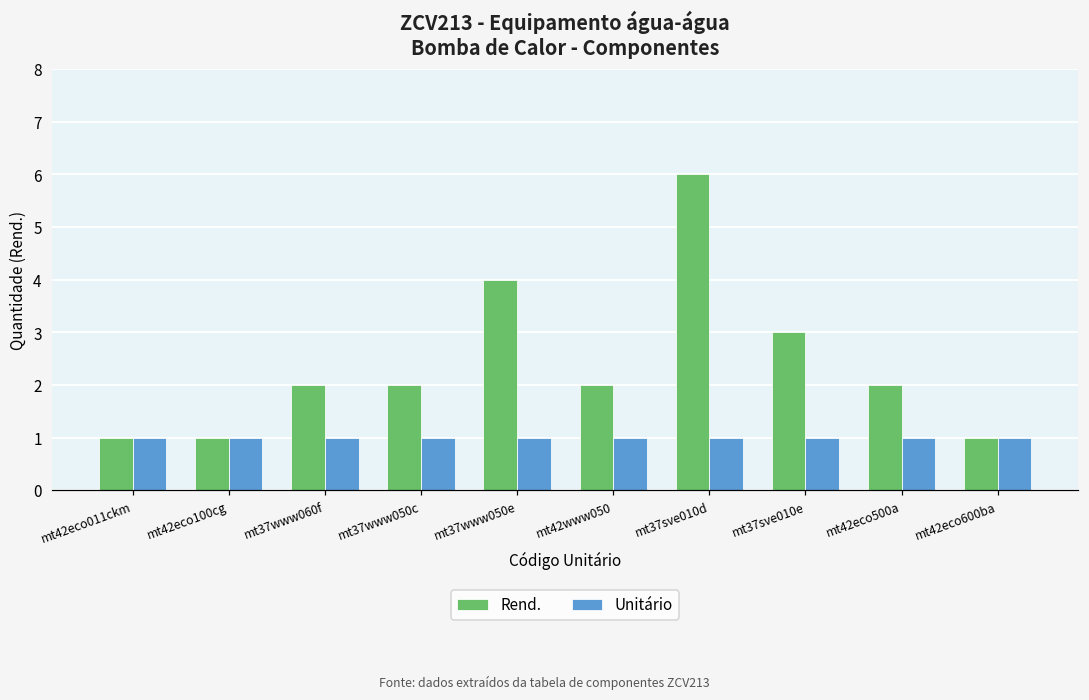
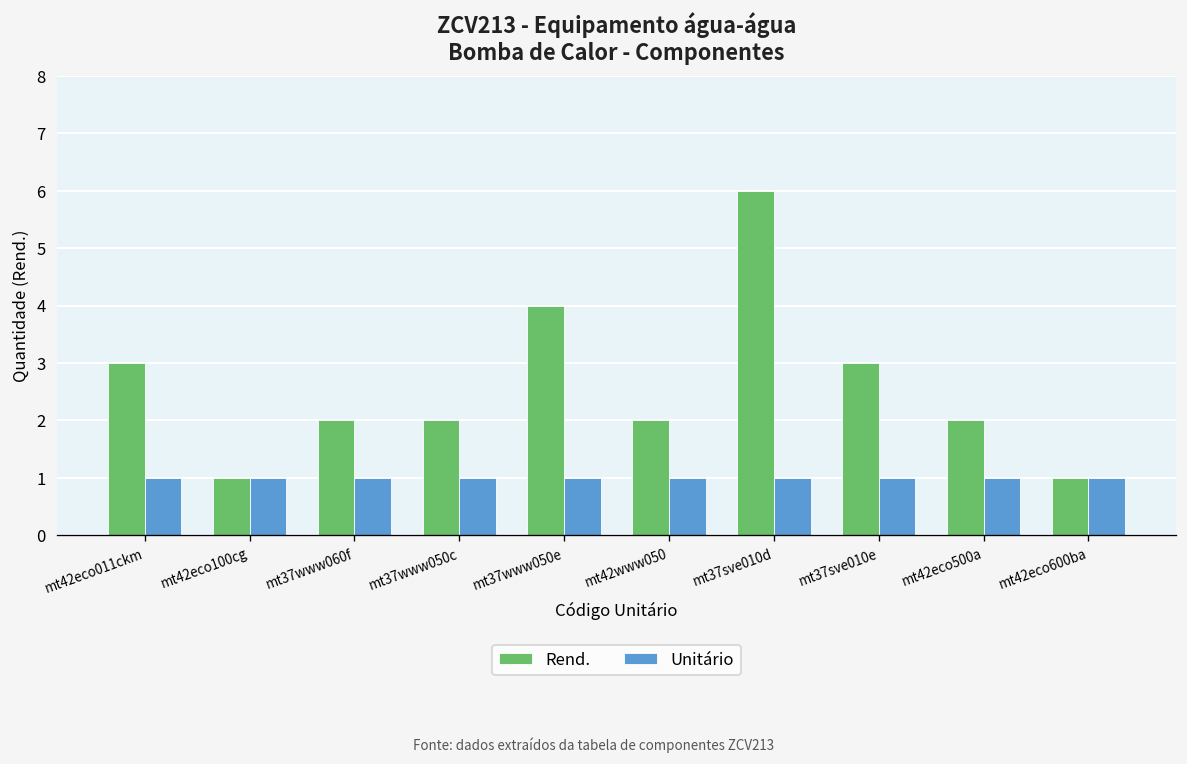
  {
    "Rend.": {
-     "mt42eco011ckm": 1,
+     "mt42eco011ckm": 3,
      "mt42eco100cg": 1,
      "mt37www060f": 2,
      "mt37www050c": 2,
      "mt37www050e": 4,
      "mt42www050": 2,
      "mt37sve010d": 6,
      "mt37sve010e": 3,
      "mt42eco500a": 2,
      "mt42eco600ba": 1
    },
    "Unitário": {
      "mt42eco011ckm": 1,
      "mt42eco100cg": 1,
      "mt37www060f": 1,
      "mt37www050c": 1,
      "mt37www050e": 1,
      "mt42www050": 1,
      "mt37sve010d": 1,
      "mt37sve010e": 1,
      "mt42eco500a": 1,
      "mt42eco600ba": 1
    }
  }
